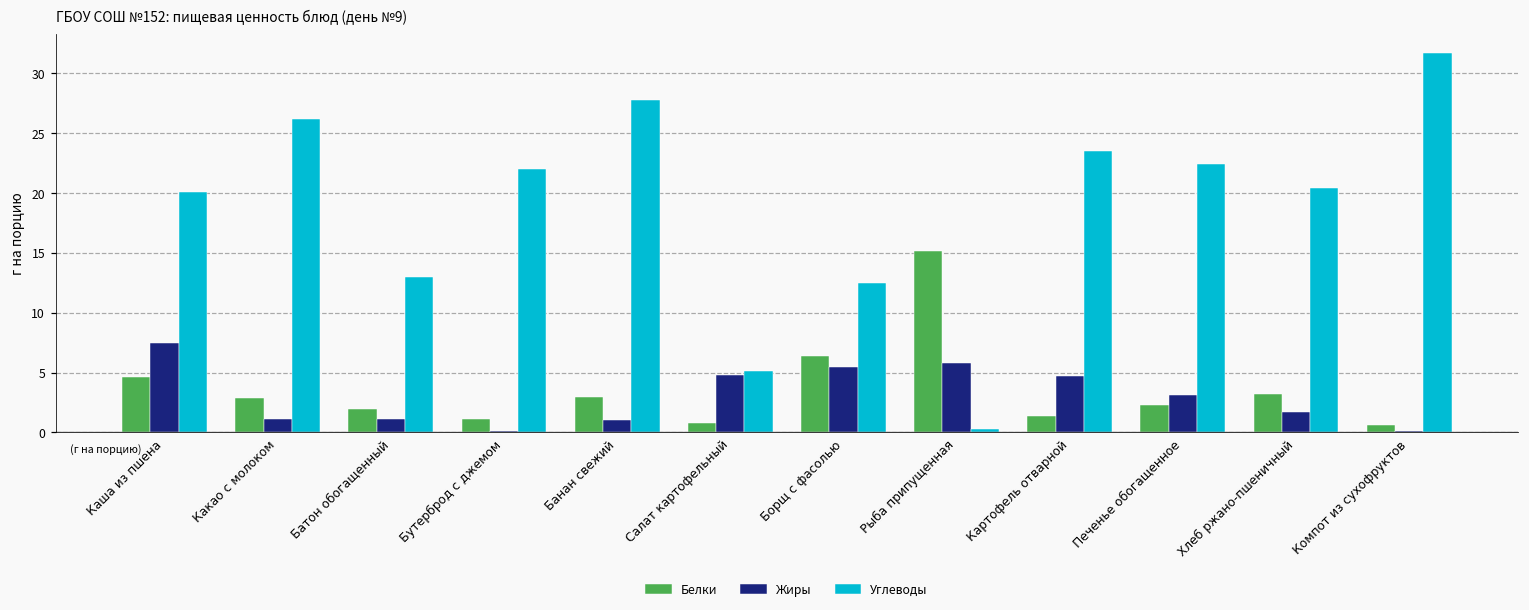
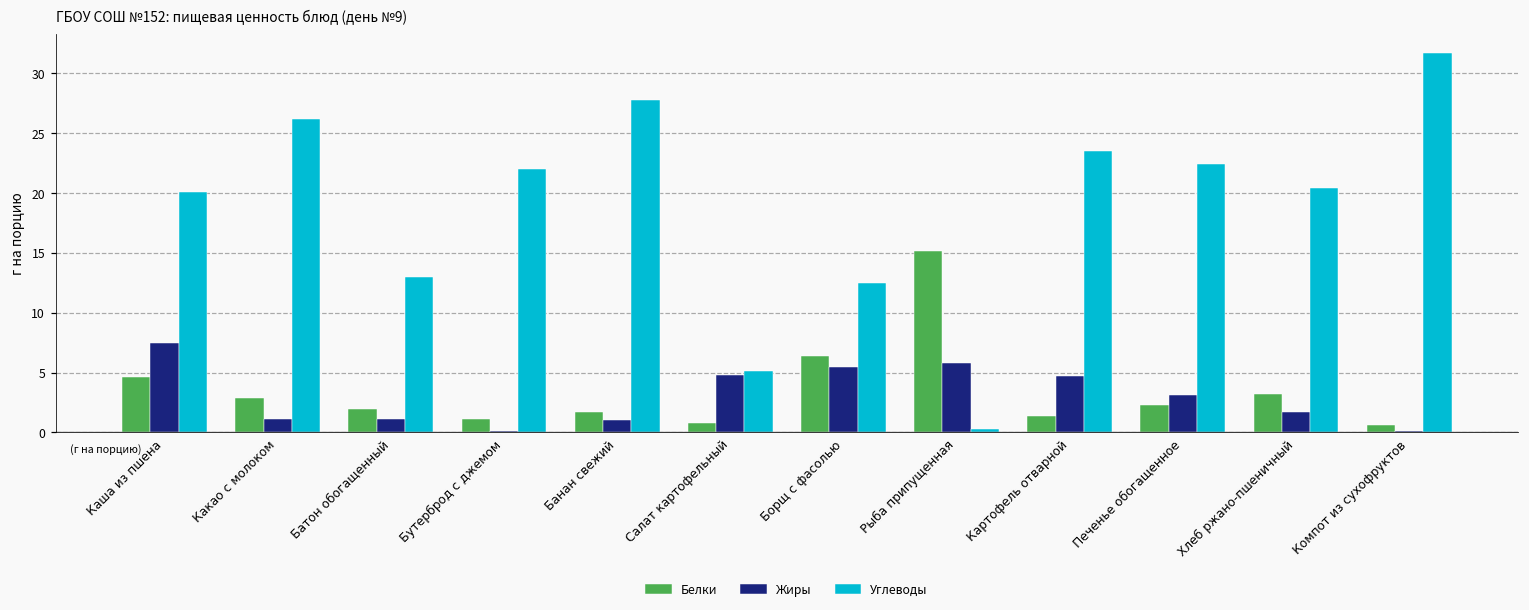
  {
    "Белки": {
      "Каша из пшена": 4.7,
      "Какао с молоком": 2.9,
      "Батон обогащенный": 2.0,
      "Бутерброд с джемом": 1.2,
-     "Банан свежий": 3.0,
+     "Банан свежий": 1.7,
      "Салат картофельный": 0.8,
      "Борщ с фасолью": 6.4,
      "Рыба припущенная": 15.1,
      "Картофель отварной": 1.4,
      "Печенье обогащенное": 2.3,
      "Хлеб ржано-пшеничный": 3.2,
      "Компот из сухофруктов": 0.6
    },
    "Жиры": {
      "Каша из пшена": 7.5,
      "Какао с молоком": 1.1,
      "Батон обогащенный": 1.2,
      "Банан свежий": 1.0,
      "Салат картофельный": 4.8,
      "Борщ с фасолью": 5.5,
      "Рыба припущенная": 5.8,
      "Картофель отварной": 4.7,
      "Печенье обогащенное": 3.1,
      "Хлеб ржано-пшеничный": 1.7
    },
    "Углеводы": {
      "Каша из пшена": 20.1,
      "Какао с молоком": 26.2,
      "Батон обогащенный": 13.0,
      "Бутерброд с джемом": 22.0,
      "Банан свежий": 27.7,
      "Салат картофельный": 5.1,
      "Борщ с фасолью": 12.5,
      "Рыба припущенная": 0.3,
      "Картофель отварной": 23.5,
      "Печенье обогащенное": 22.4,
      "Хлеб ржано-пшеничный": 20.4,
      "Компот из сухофруктов": 31.7
    }
  }
